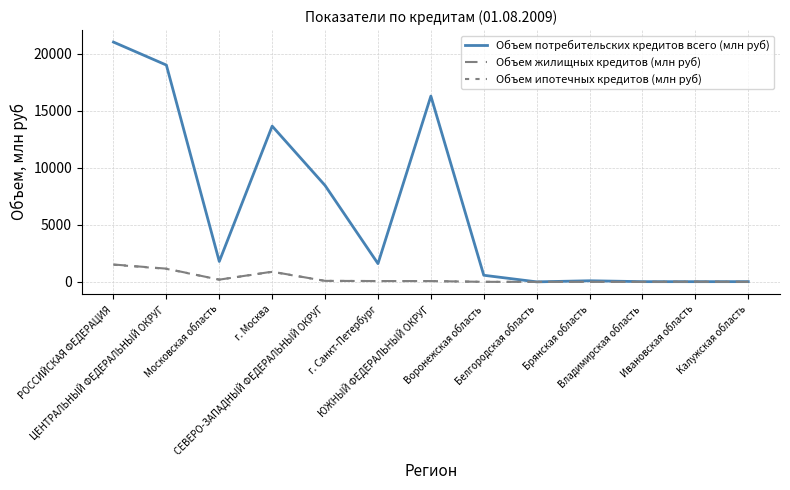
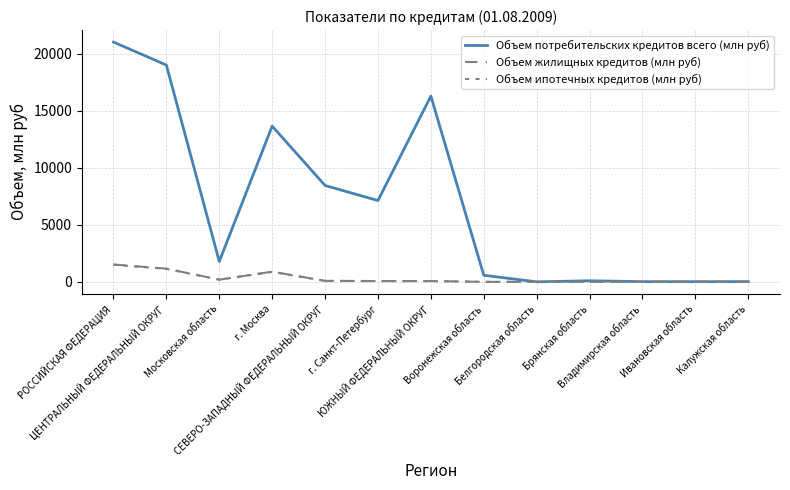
  {
    "Объем потребительских кредитов всего (млн руб)": {
      "РОССИЙСКАЯ ФЕДЕРАЦИЯ": 21000,
      "ЦЕНТРАЛЬНЫЙ ФЕДЕРАЛЬНЫЙ ОКРУГ": 19000,
      "Московская область": 1800,
      "г. Москва": 13700,
      "СЕВЕРО-ЗАПАДНЫЙ ФЕДЕРАЛЬНЫЙ ОКРУГ": 8500,
-     "г. Санкт-Петербург": 1600,
+     "г. Санкт-Петербург": 7100,
      "ЮЖНЫЙ ФЕДЕРАЛЬНЫЙ ОКРУГ": 16300,
      "Воронежская область": 600
    }
  }
